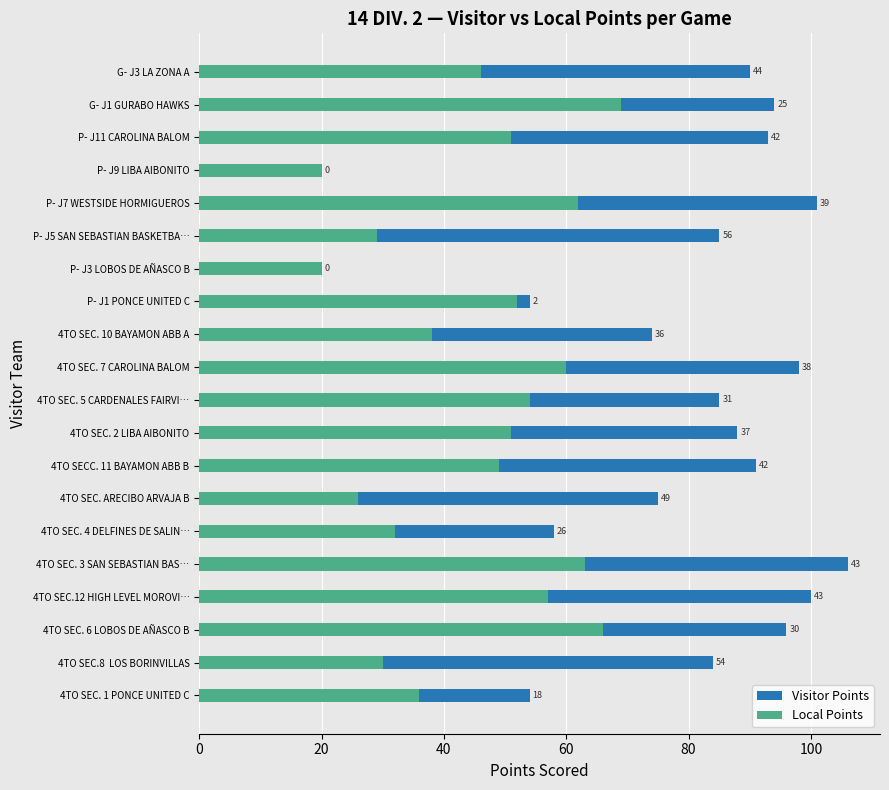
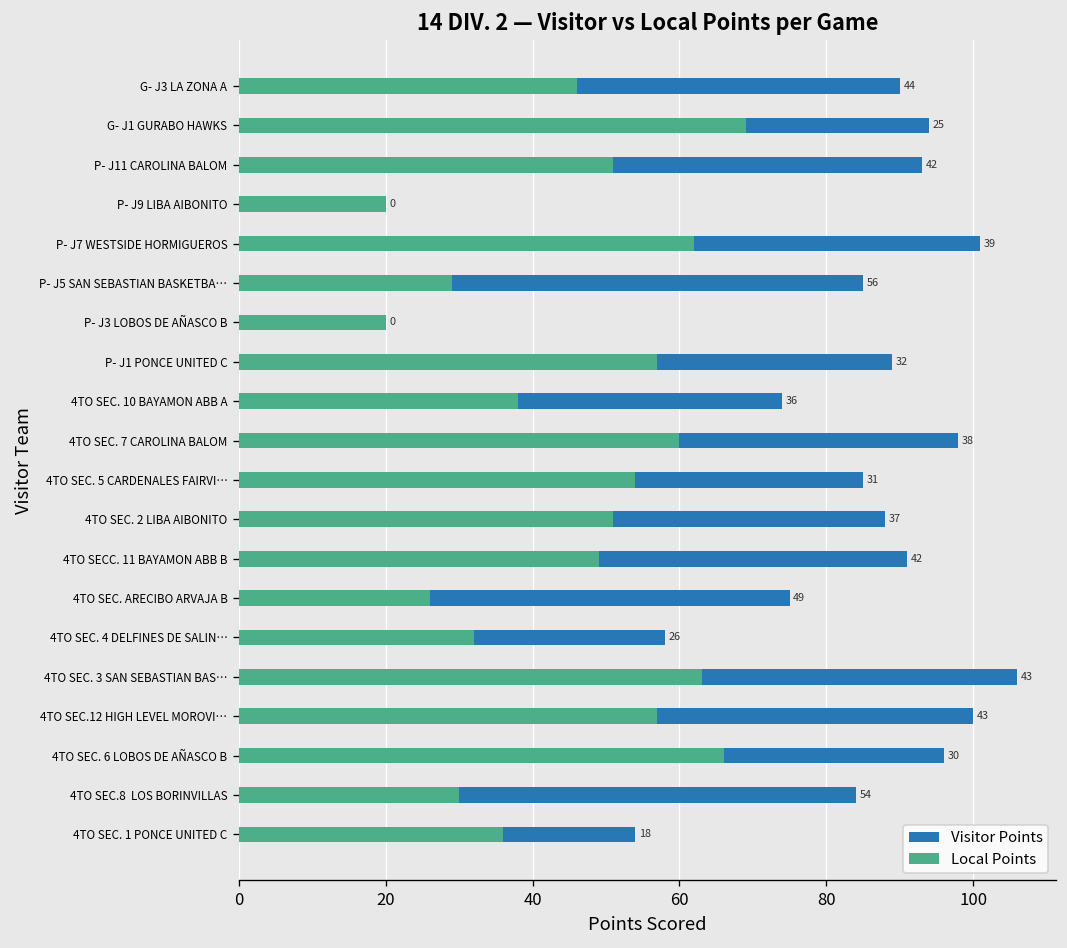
  {
    "Visitor Points": {
      "G- J3 LA ZONA A": 44,
      "G- J1 GURABO HAWKS": 25,
      "P- J11 CAROLINA BALOM": 42,
      "P- J9 LIBA AIBONITO": 0,
      "P- J7 WESTSIDE HORMIGUEROS": 39,
      "P- J5 SAN SEBASTIAN BASKETBA…": 56,
      "P- J3 LOBOS DE AÑASCO B": 0,
-     "P- J1 PONCE UNITED C": 2,
+     "P- J1 PONCE UNITED C": 32,
      "4TO SEC. 10 BAYAMON ABB A": 36,
      "4TO SEC. 7 CAROLINA BALOM": 38,
      "4TO SEC. 5 CARDENALES FAIRVI…": 31,
      "4TO SEC. 2 LIBA AIBONITO": 37,
      "4TO SECC. 11 BAYAMON ABB B": 42,
      "4TO SEC. ARECIBO ARVAJA B": 49,
      "4TO SEC. 4 DELFINES DE SALIN…": 26,
      "4TO SEC. 3 SAN SEBASTIAN BAS…": 43,
      "4TO SEC.12 HIGH LEVEL MOROVI…": 43,
      "4TO SEC. 6 LOBOS DE AÑASCO B": 30,
      "4TO SEC.8 LOS BORINVILLAS": 54,
      "4TO SEC. 1 PONCE UNITED C": 18
    },
    "Local Points": {
      "G- J3 LA ZONA A": 46,
      "G- J1 GURABO HAWKS": 69,
      "P- J11 CAROLINA BALOM": 51,
      "P- J7 WESTSIDE HORMIGUEROS": 62,
      "P- J5 SAN SEBASTIAN BASKETBA…": 29,
-     "P- J1 PONCE UNITED C": 52,
+     "P- J1 PONCE UNITED C": 57,
      "4TO SEC. 10 BAYAMON ABB A": 38,
      "4TO SEC. 7 CAROLINA BALOM": 60,
      "4TO SEC. 5 CARDENALES FAIRVI…": 54,
      "4TO SEC. 2 LIBA AIBONITO": 51,
      "4TO SECC. 11 BAYAMON ABB B": 49,
      "4TO SEC. ARECIBO ARVAJA B": 26,
      "4TO SEC. 4 DELFINES DE SALIN…": 32,
      "4TO SEC. 3 SAN SEBASTIAN BAS…": 63,
      "4TO SEC.12 HIGH LEVEL MOROVI…": 57,
      "4TO SEC. 6 LOBOS DE AÑASCO B": 66,
      "4TO SEC.8 LOS BORINVILLAS": 30,
      "4TO SEC. 1 PONCE UNITED C": 36
    }
  }
